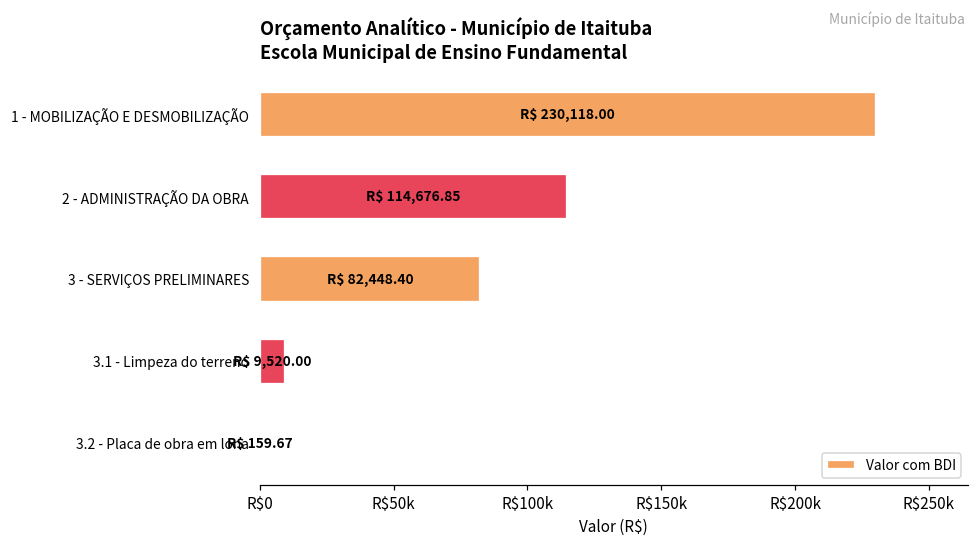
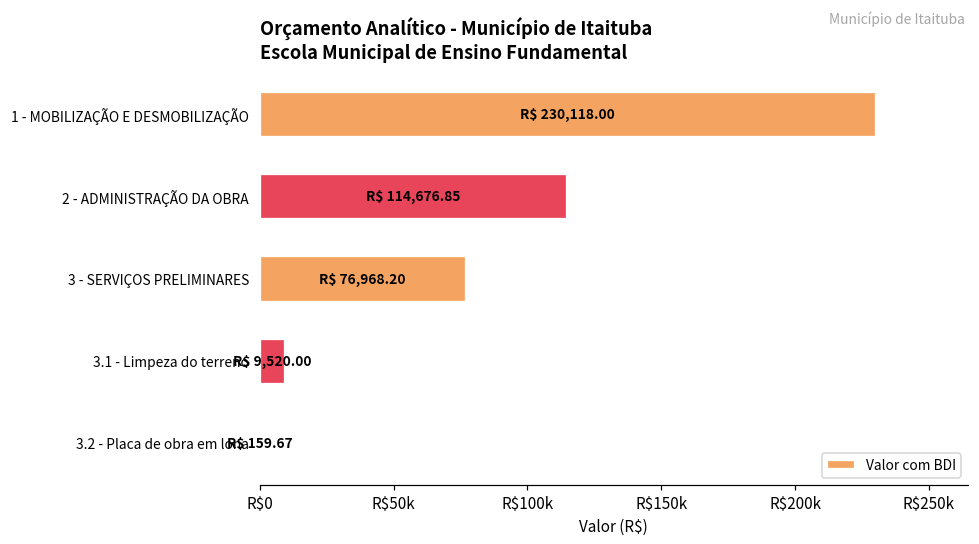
  {
    "1 - MOBILIZAÇÃO E DESMOBILIZAÇÃO": "230,118.00",
    "2 - ADMINISTRAÇÃO DA OBRA": "114,676.85",
-   "3 - SERVIÇOS PRELIMINARES": "82,448.40",
+   "3 - SERVIÇOS PRELIMINARES": "76,968.20",
    "3.1 - Limpeza do terreno": "9,520.00",
    "3.2 - Placa de obra em lona": "159.67"
  }
